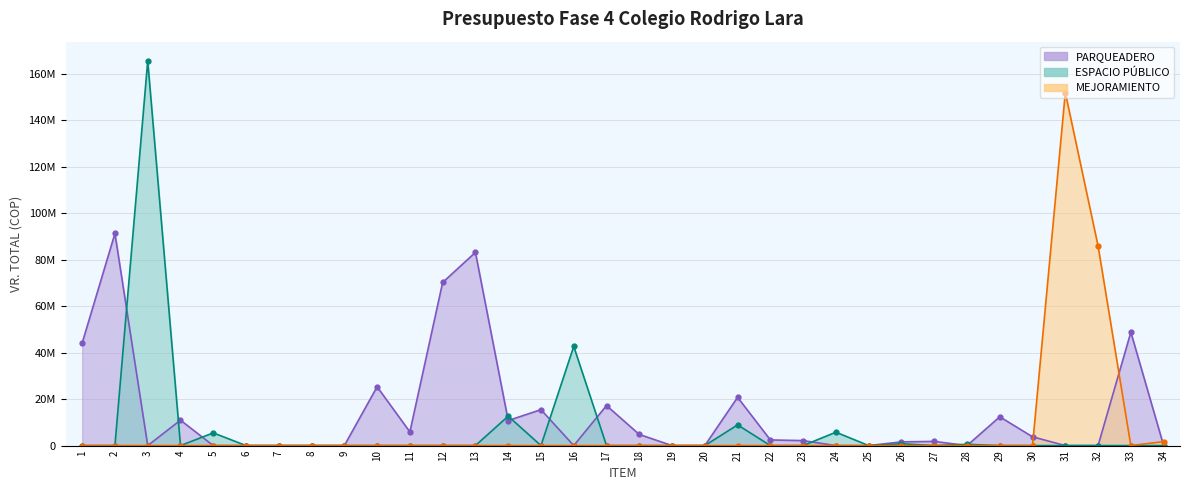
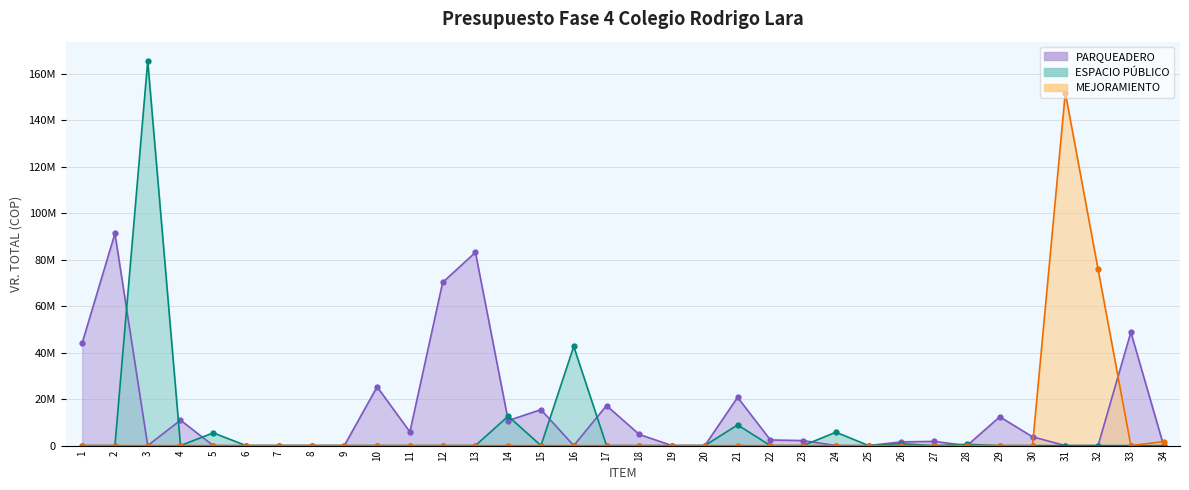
  {
    "MEJORAMIENTO": {
      "14": 0,
      "21": 0,
-     "32": 86000000,
+     "32": 76000000,
      "34": 2000000
    }
  }
